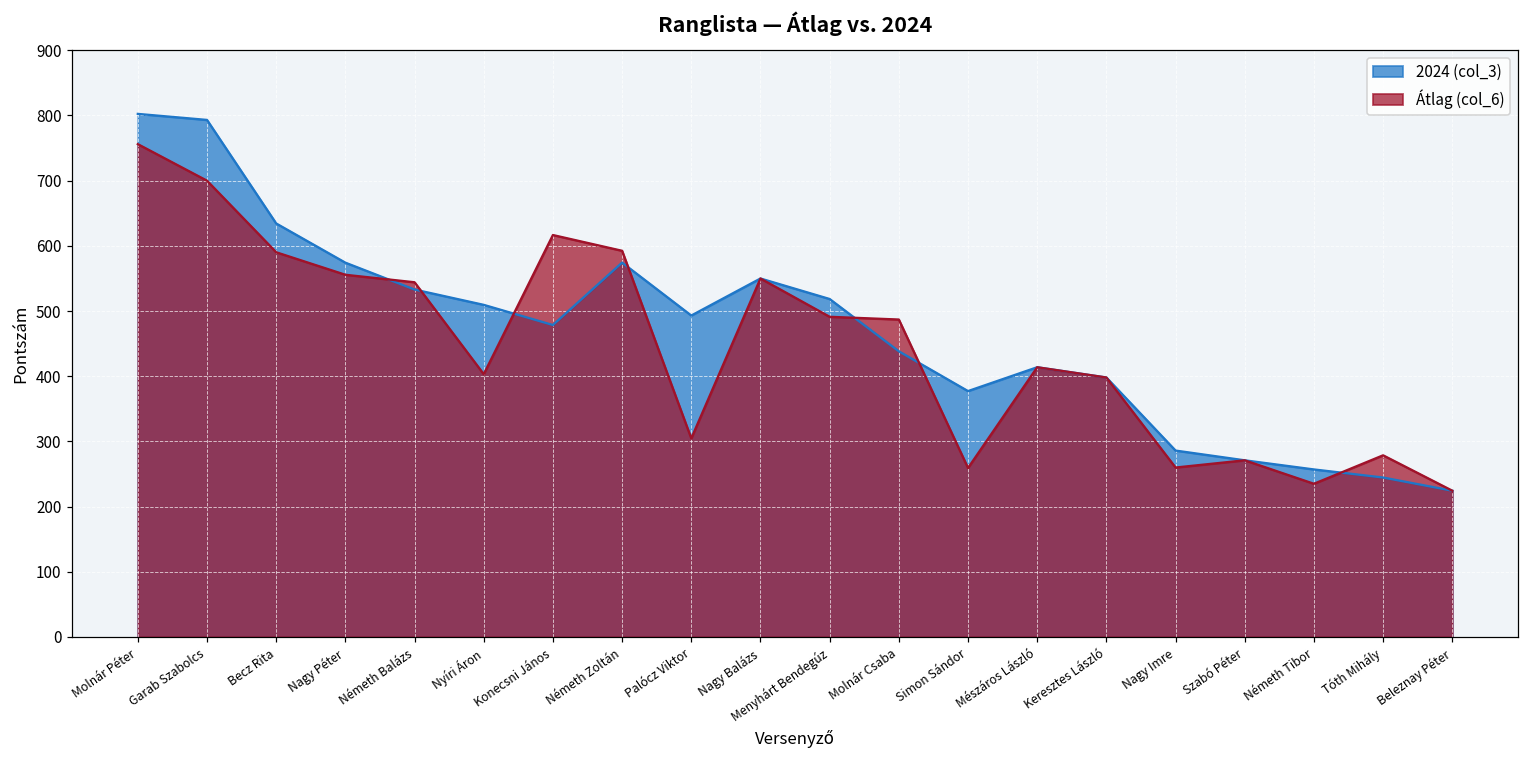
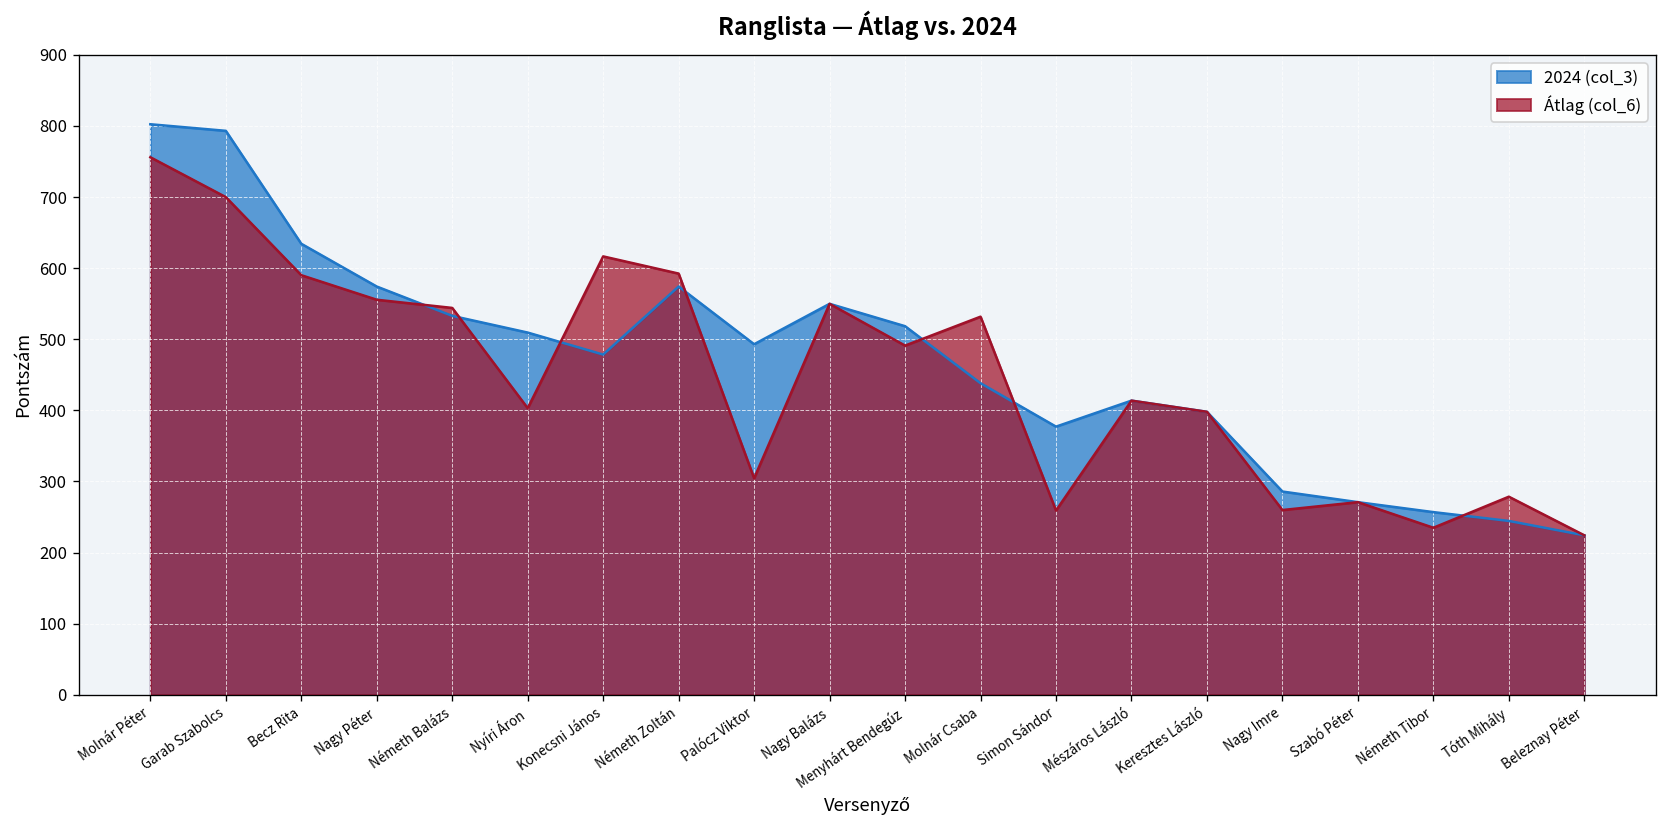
  {
    "2024 (col_3)": {
      "Molnár Péter": 800,
      "Garab Szabolcs": 790,
      "Becz Rita": 630,
      "Nagy Péter": 570,
      "Németh Balázs": 530,
      "Nyíri Áron": 510,
      "Konecsni János": 480,
      "Németh Zoltán": 570,
      "Palócz Viktor": 490,
      "Menyhárt Bendegúz": 520,
      "Molnár Csaba": 440,
      "Simon Sándor": 380,
      "Nagy Imre": 290,
      "Németh Tibor": 260,
      "Tóth Mihály": 240
    },
    "Átlag (col_6)": {
      "Molnár Péter": 760,
      "Garab Szabolcs": 700,
      "Becz Rita": 590,
      "Nagy Péter": 560,
      "Németh Balázs": 540,
      "Nyíri Áron": 400,
      "Konecsni János": 620,
      "Németh Zoltán": 590,
      "Palócz Viktor": 300,
      "Menyhárt Bendegúz": 490,
-     "Molnár Csaba": 490,
+     "Molnár Csaba": 530,
      "Simon Sándor": 260,
      "Nagy Imre": 260,
      "Németh Tibor": 230,
      "Tóth Mihály": 280
    }
  }
